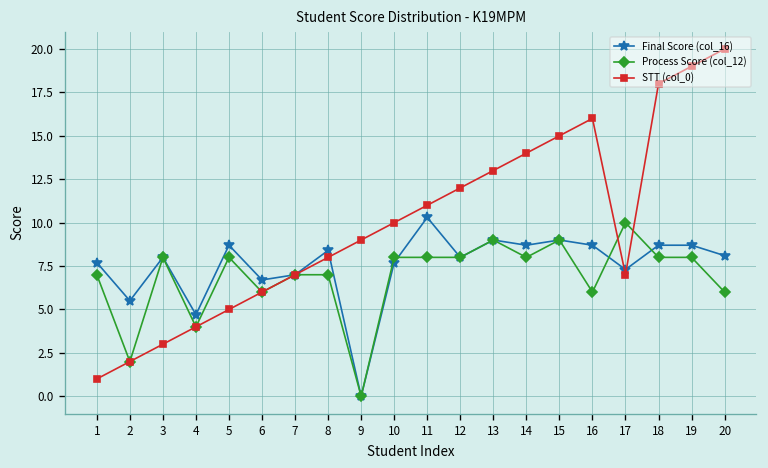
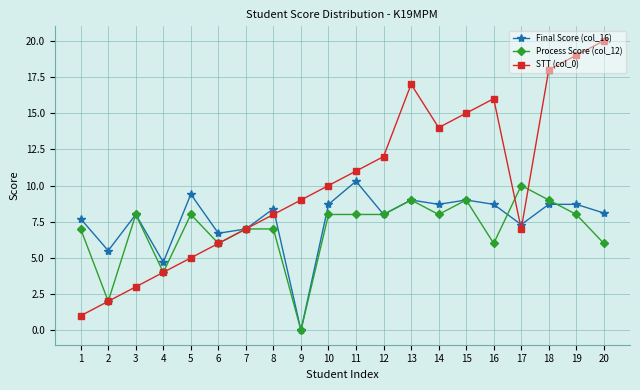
  {
    "Final Score (col_16)": {
      "1": 7.7,
      "2": 5.5,
      "4": 4.7,
-     "5": 8.7,
+     "5": 9.4,
      "6": 6.7,
      "8": 8.4,
-     "10": 7.7,
+     "10": 8.7,
      "11": 10.3,
      "14": 8.7,
      "16": 8.7,
      "17": 7.3,
      "18": 8.7,
      "19": 8.7,
      "20": 8.1
    },
    "Process Score (col_12)": {
      "1": 7,
      "5": 8,
      "8": 7,
      "10": 8,
      "11": 8,
      "14": 8,
      "16": 6,
      "17": 10,
-     "18": 8,
+     "18": 9,
      "19": 8,
      "20": 6
    },
    "STT (col_0)": {
      "1": 1,
      "3": 3,
      "5": 5,
      "8": 8,
      "9": 9,
      "10": 10,
      "11": 11,
      "12": 12,
-     "13": 13,
+     "13": 17,
      "14": 14,
      "15": 15,
      "16": 16,
      "17": 7
    }
  }
